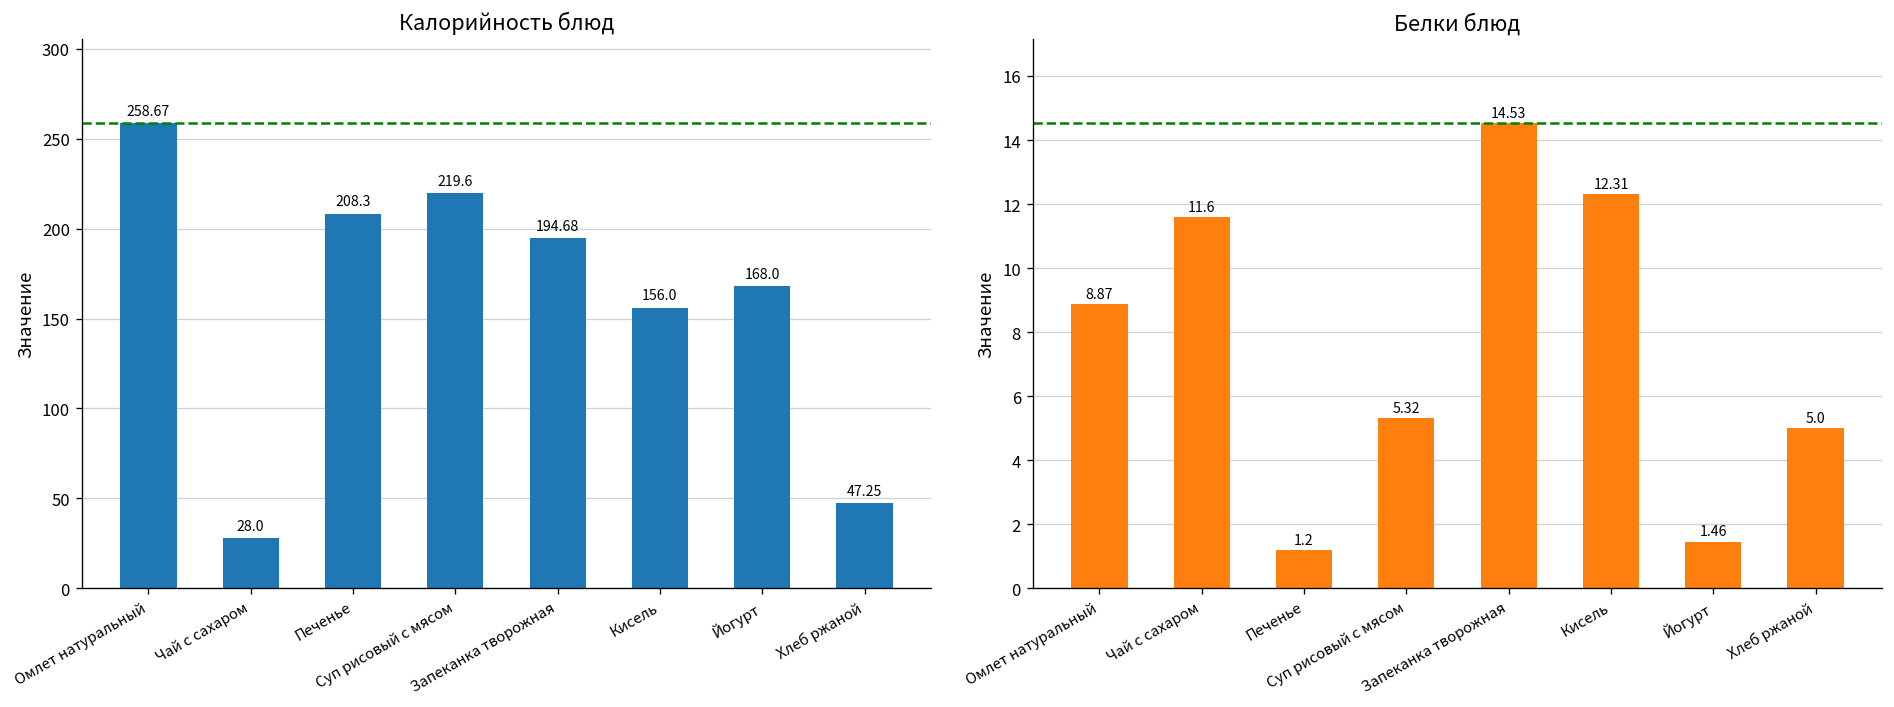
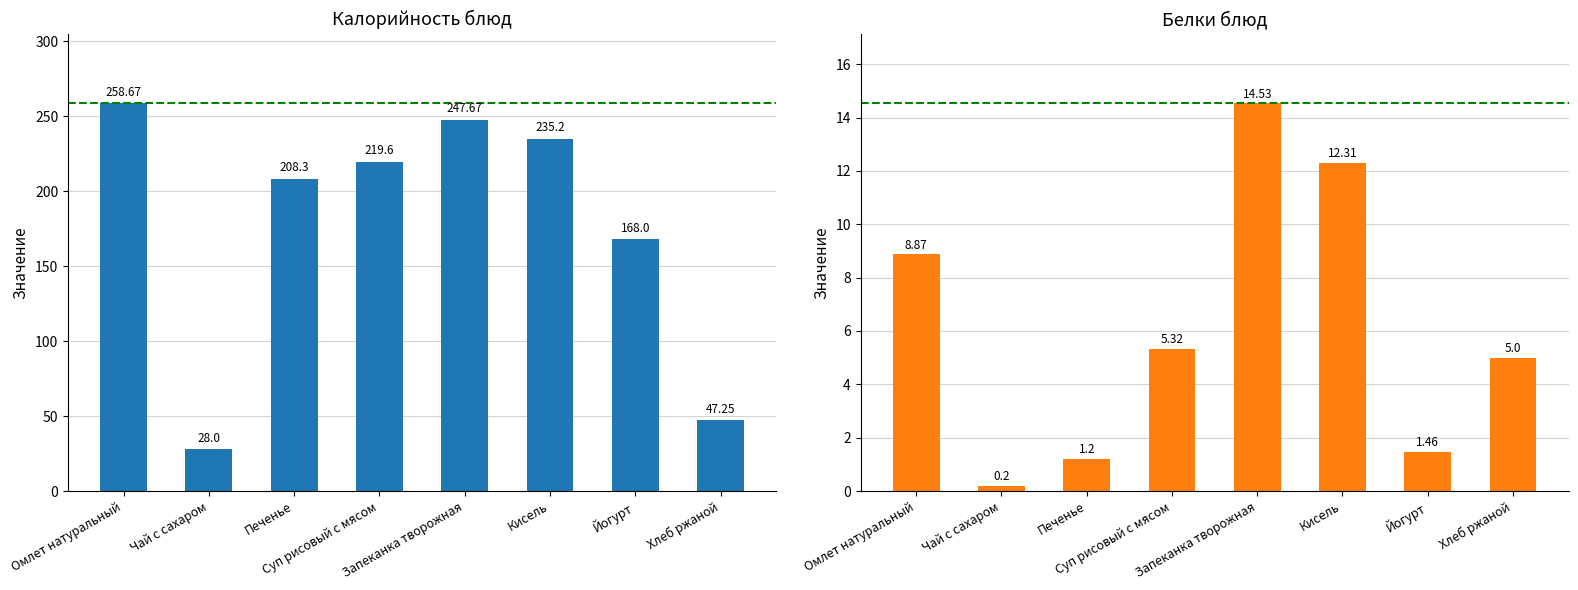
  {
    "Калорийность блюд": {
      "Омлет натуральный": 258.67,
      "Чай с сахаром": 28.0,
      "Печенье": 208.3,
      "Суп рисовый с мясом": 219.6,
-     "Запеканка творожная": 194.68,
-     "Кисель": 156.0,
+     "Запеканка творожная": 247.67,
+     "Кисель": 235.2,
      "Йогурт": 168.0,
      "Хлеб ржаной": 47.25
    },
    "Белки блюд": {
      "Омлет натуральный": 8.87,
-     "Чай с сахаром": 11.6,
+     "Чай с сахаром": 0.2,
      "Печенье": 1.2,
      "Суп рисовый с мясом": 5.32,
      "Запеканка творожная": 14.53,
      "Кисель": 12.31,
      "Йогурт": 1.46,
      "Хлеб ржаной": 5.0
    }
  }
